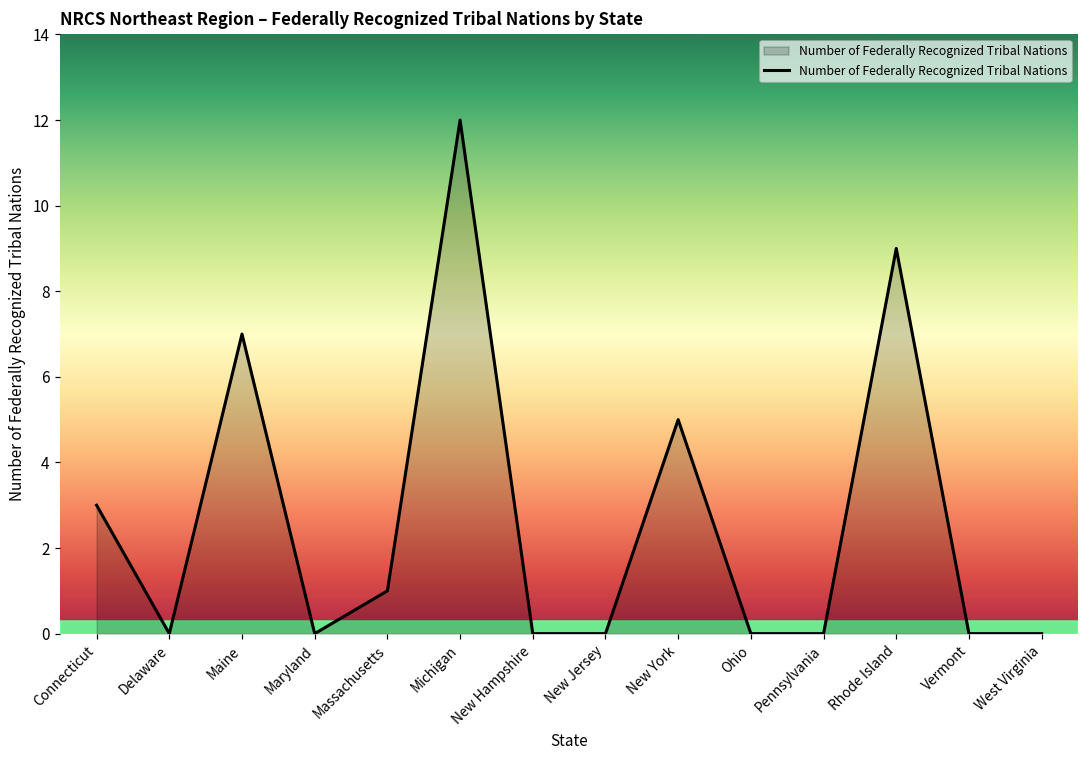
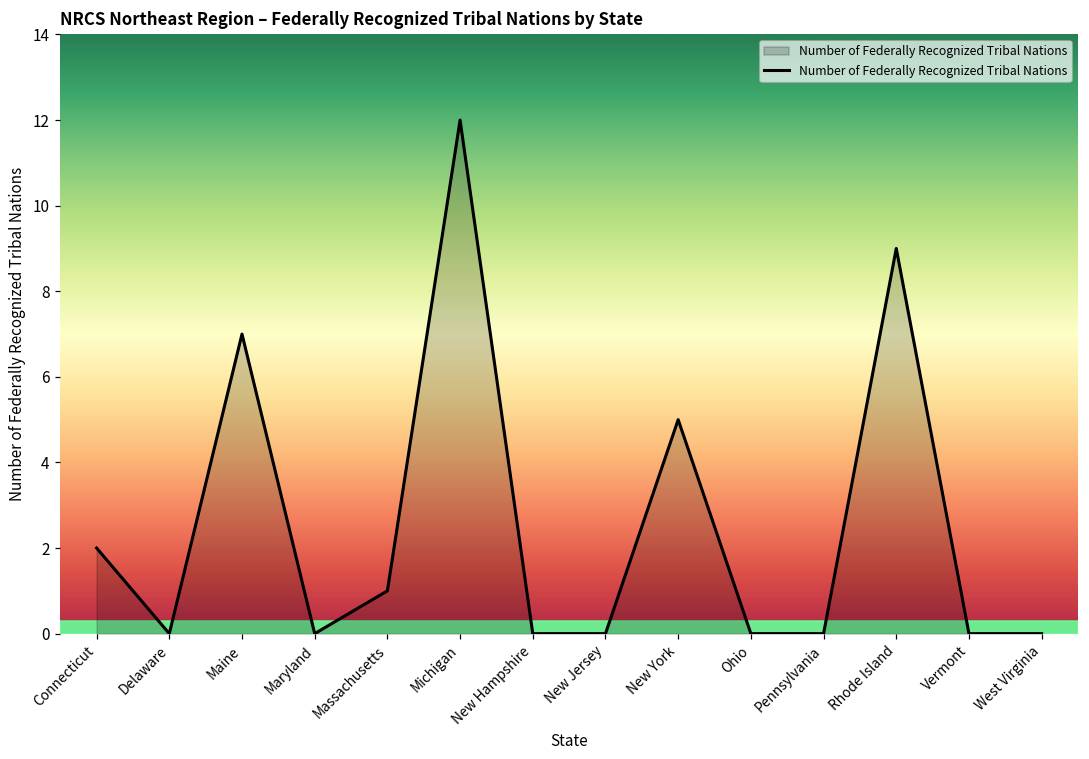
  {
-   "Connecticut": 3,
+   "Connecticut": 2,
    "Maine": 7,
    "Massachusetts": 1,
    "Michigan": 12,
    "New York": 5,
    "Rhode Island": 9
  }
